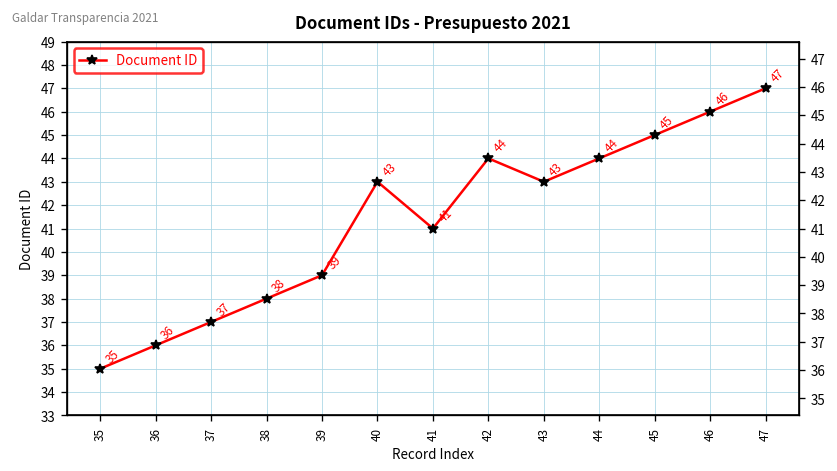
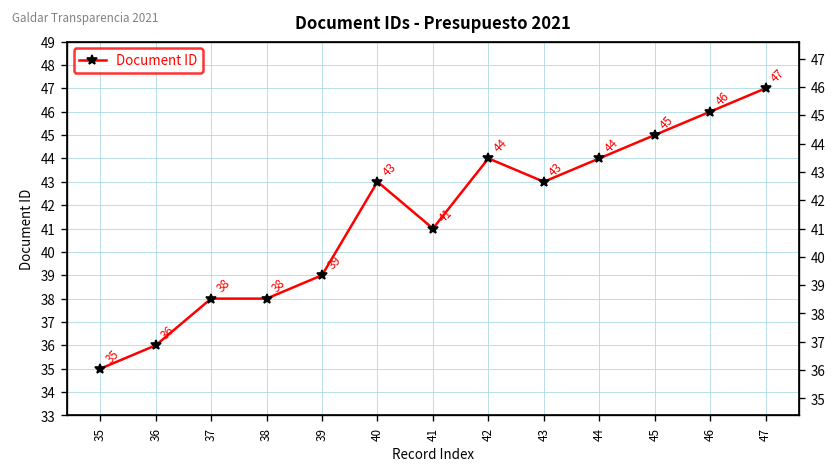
  {
    "35": 35,
    "36": 36,
-   "37": 37,
+   "37": 38,
    "38": 38,
    "39": 39,
    "40": 43,
    "41": 41,
    "42": 44,
    "43": 43,
    "44": 44,
    "45": 45,
    "46": 46,
    "47": 47
  }
